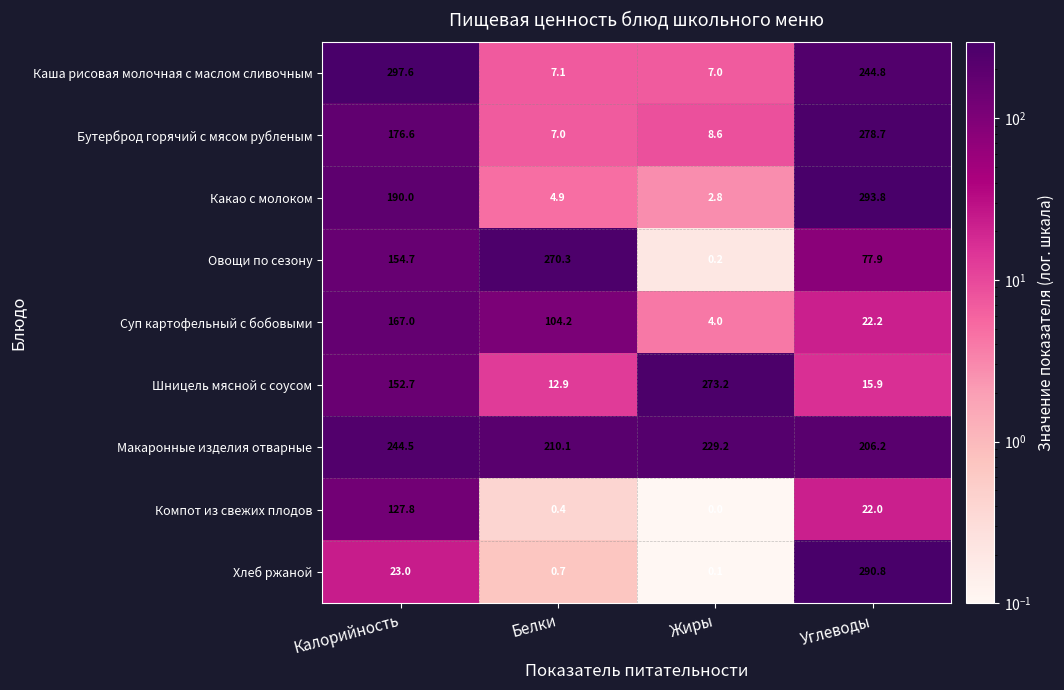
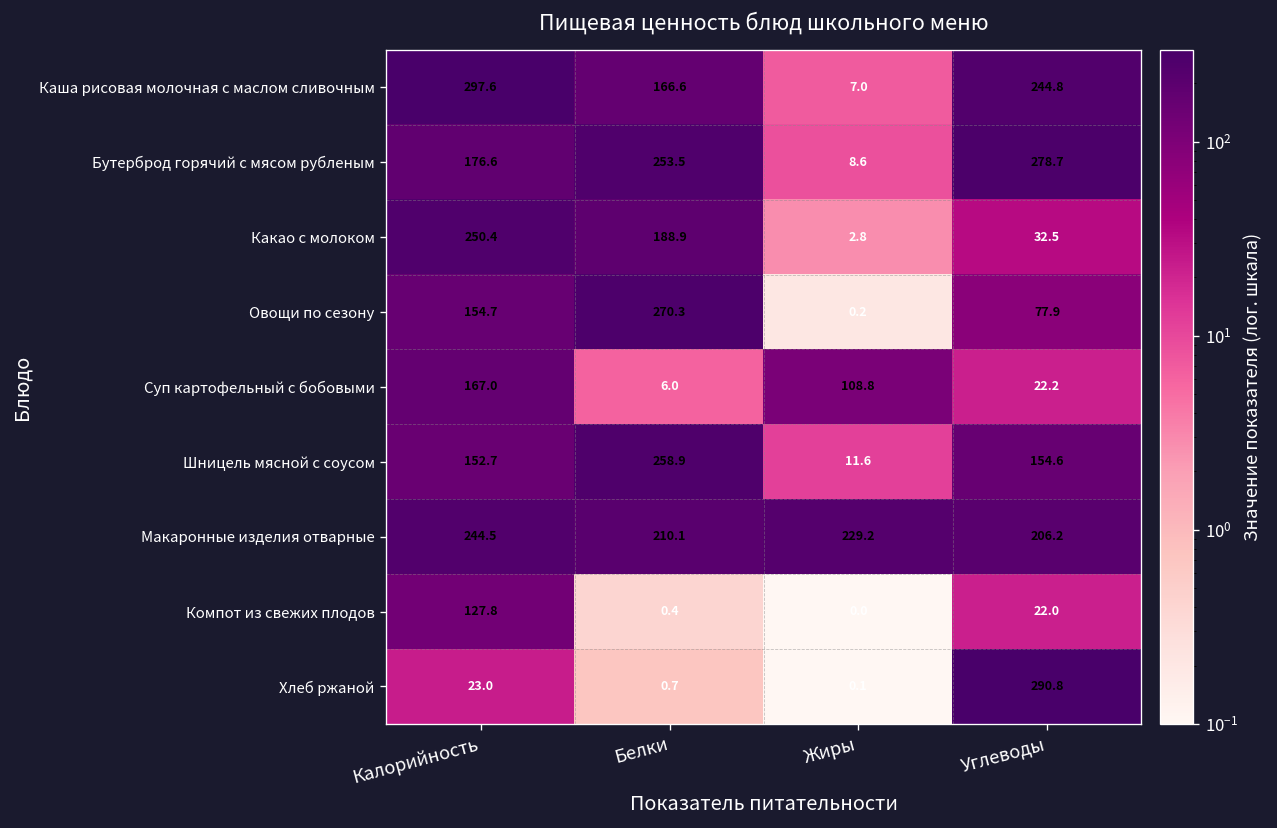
  {
    "Каша рисовая молочная с маслом сливочным": {
      "Калорийность": 297.6,
-     "Белки": 7.1,
+     "Белки": 166.6,
      "Жиры": 7.0,
      "Углеводы": 244.8
    },
    "Бутерброд горячий с мясом рубленым": {
      "Калорийность": 176.6,
-     "Белки": 7.0,
+     "Белки": 253.5,
      "Жиры": 8.6,
      "Углеводы": 278.7
    },
    "Какао с молоком": {
-     "Калорийность": 190.0,
-     "Белки": 4.9,
+     "Калорийность": 250.4,
+     "Белки": 188.9,
      "Жиры": 2.8,
-     "Углеводы": 293.8
+     "Углеводы": 32.5
    },
    "Овощи по сезону": {
      "Калорийность": 154.7,
      "Белки": 270.3,
      "Углеводы": 77.9
    },
    "Суп картофельный с бобовыми": {
      "Калорийность": 167.0,
-     "Белки": 104.2,
-     "Жиры": 4.0,
+     "Белки": 6.0,
+     "Жиры": 108.8,
      "Углеводы": 22.2
    },
    "Шницель мясной с соусом": {
      "Калорийность": 152.7,
-     "Белки": 12.9,
-     "Жиры": 273.2,
-     "Углеводы": 15.9
+     "Белки": 258.9,
+     "Жиры": 11.6,
+     "Углеводы": 154.6
    },
    "Макаронные изделия отварные": {
      "Калорийность": 244.5,
      "Белки": 210.1,
      "Жиры": 229.2,
      "Углеводы": 206.2
    },
    "Компот из свежих плодов": {
      "Калорийность": 127.8,
      "Углеводы": 22.0
    },
    "Хлеб ржаной": {
      "Калорийность": 23.0,
      "Белки": 0.7,
      "Углеводы": 290.8
    }
  }
